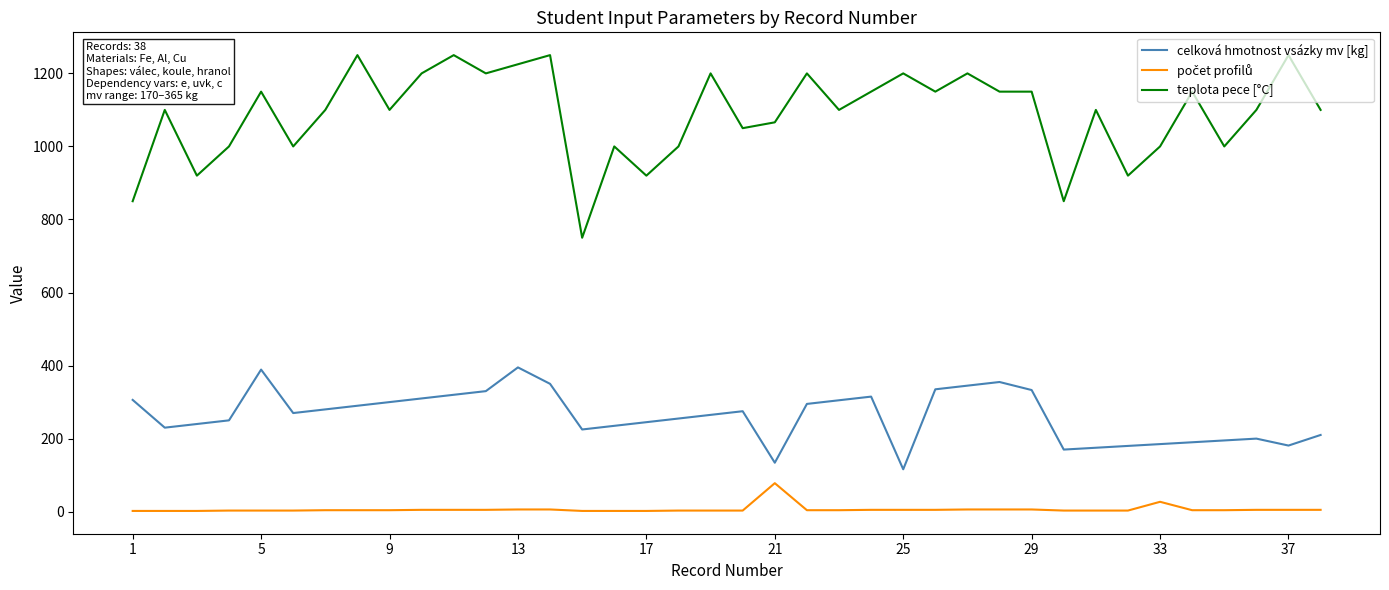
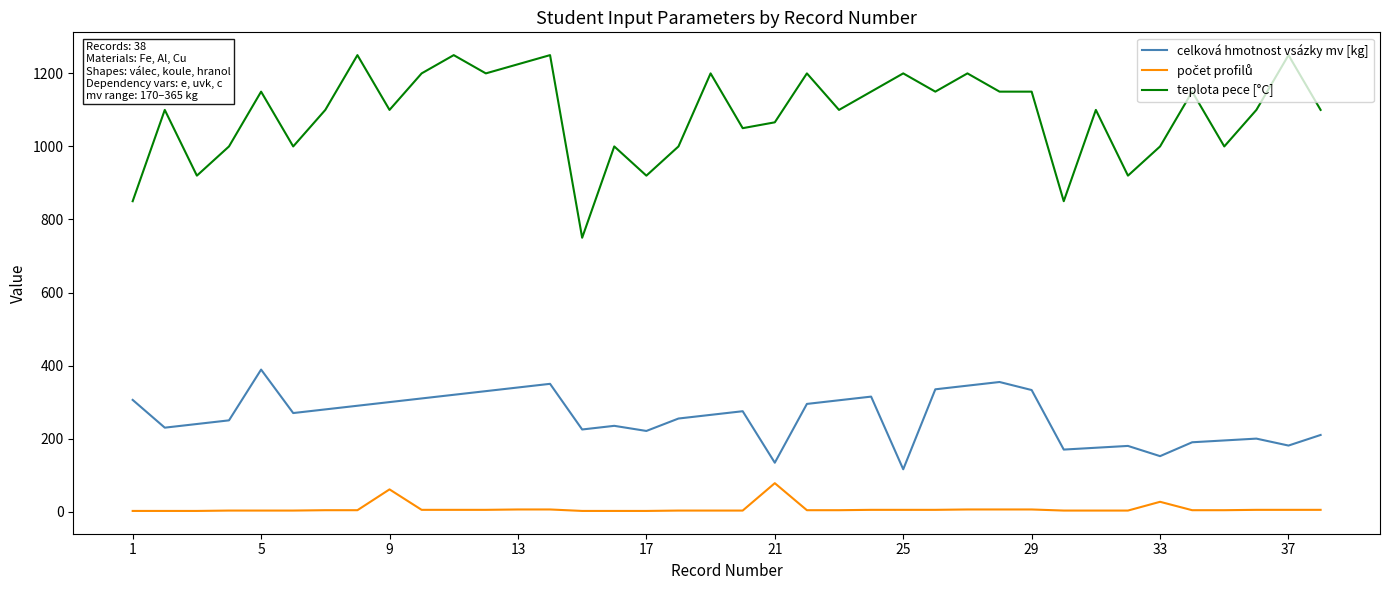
  {
    "celková hmotnost vsázky mv [kg]": {
      "1": 310,
      "5": 390,
      "9": 300,
-     "13": 400,
-     "17": 250,
+     "13": 340,
+     "17": 220,
      "21": 130,
      "25": 120,
      "29": 330,
-     "33": 190,
+     "33": 150,
      "37": 180
    },
    "počet profilů": {
      "1": 0,
      "5": 0,
-     "9": 0,
+     "9": 60,
      "13": 10,
      "17": 0,
      "21": 80,
      "25": 10,
      "29": 10,
      "33": 30,
      "37": 10
    },
    "teplota pece [°C]": {
      "1": 850,
      "5": 1150,
      "9": 1100,
      "13": 1230,
      "17": 920,
      "21": 1070,
      "25": 1200,
      "29": 1150,
      "33": 1000
    }
  }
